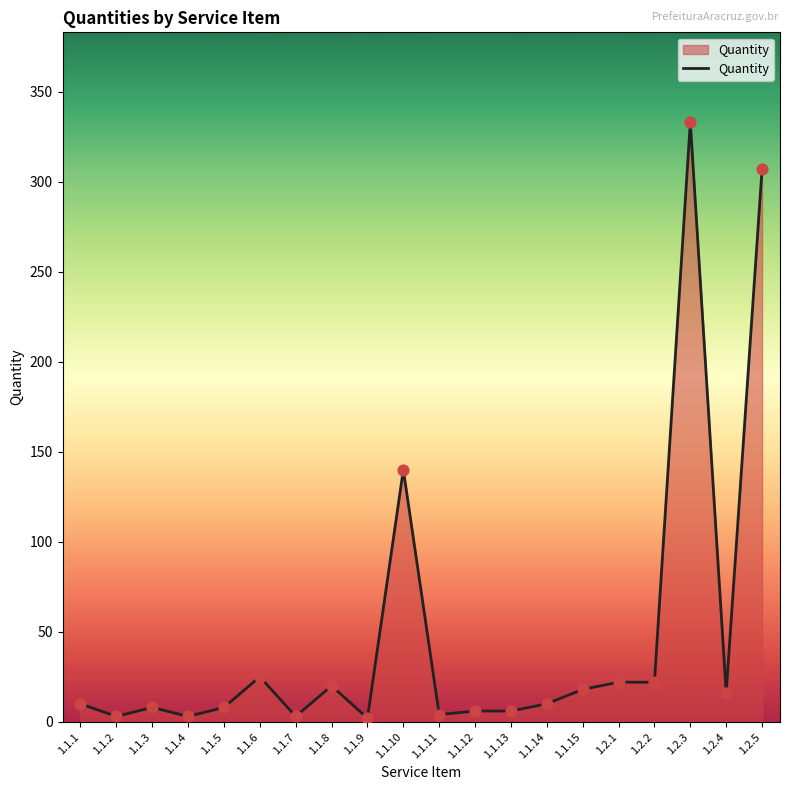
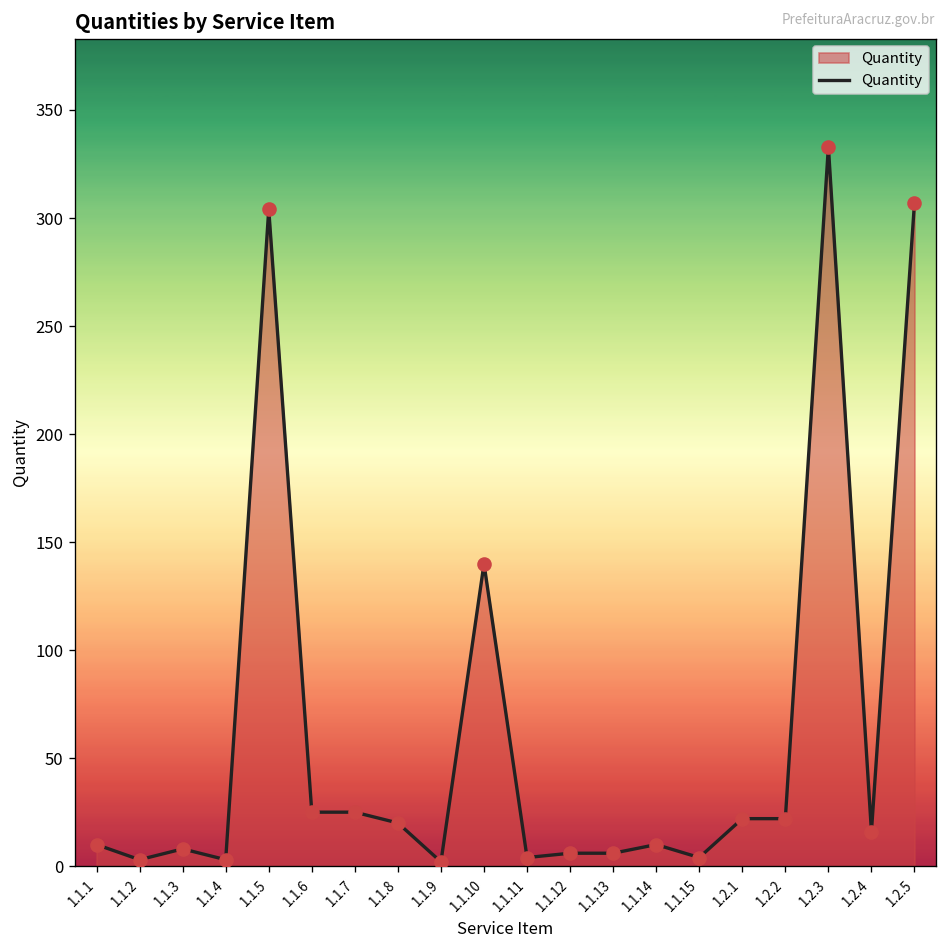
  {
    "1.1.1": 10,
    "1.1.2": 3,
    "1.1.3": 8,
    "1.1.4": 3,
-   "1.1.5": 8,
+   "1.1.5": 304,
    "1.1.6": 25,
-   "1.1.7": 3,
+   "1.1.7": 25,
    "1.1.8": 20,
    "1.1.9": 2,
    "1.1.10": 140,
    "1.1.11": 4,
    "1.1.12": 6,
    "1.1.13": 6,
    "1.1.14": 10,
-   "1.1.15": 18,
+   "1.1.15": 4,
    "1.2.1": 22,
    "1.2.2": 22,
    "1.2.3": 333,
    "1.2.4": 16,
    "1.2.5": 307
  }
